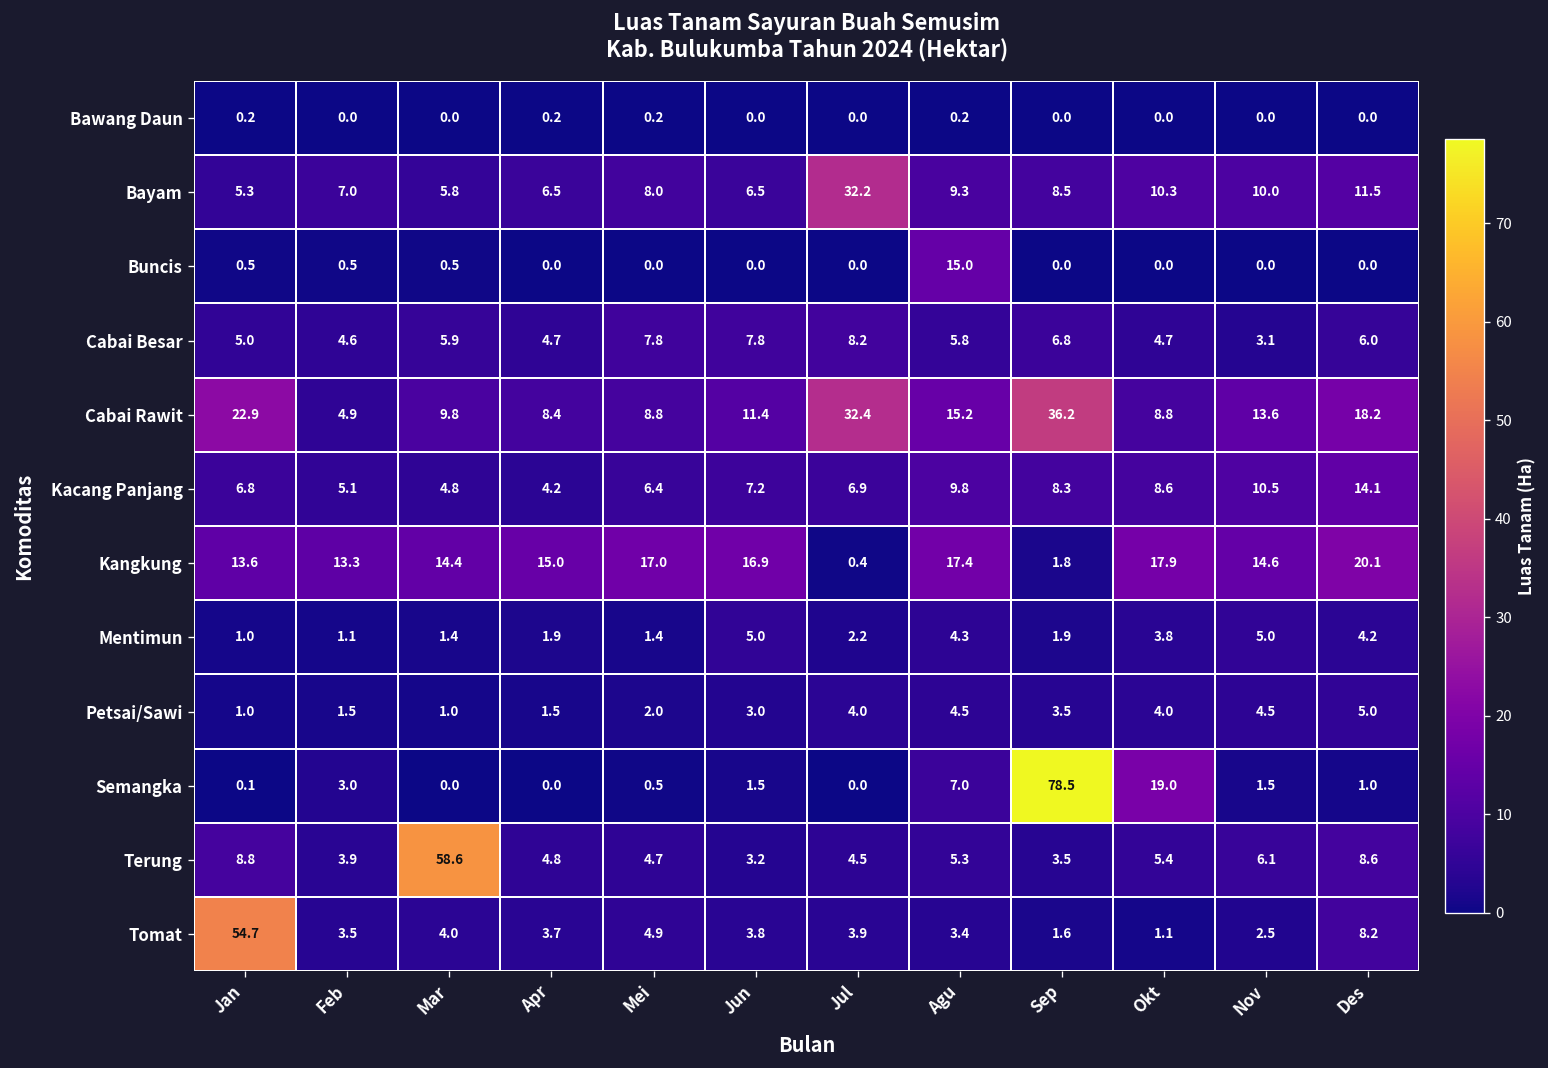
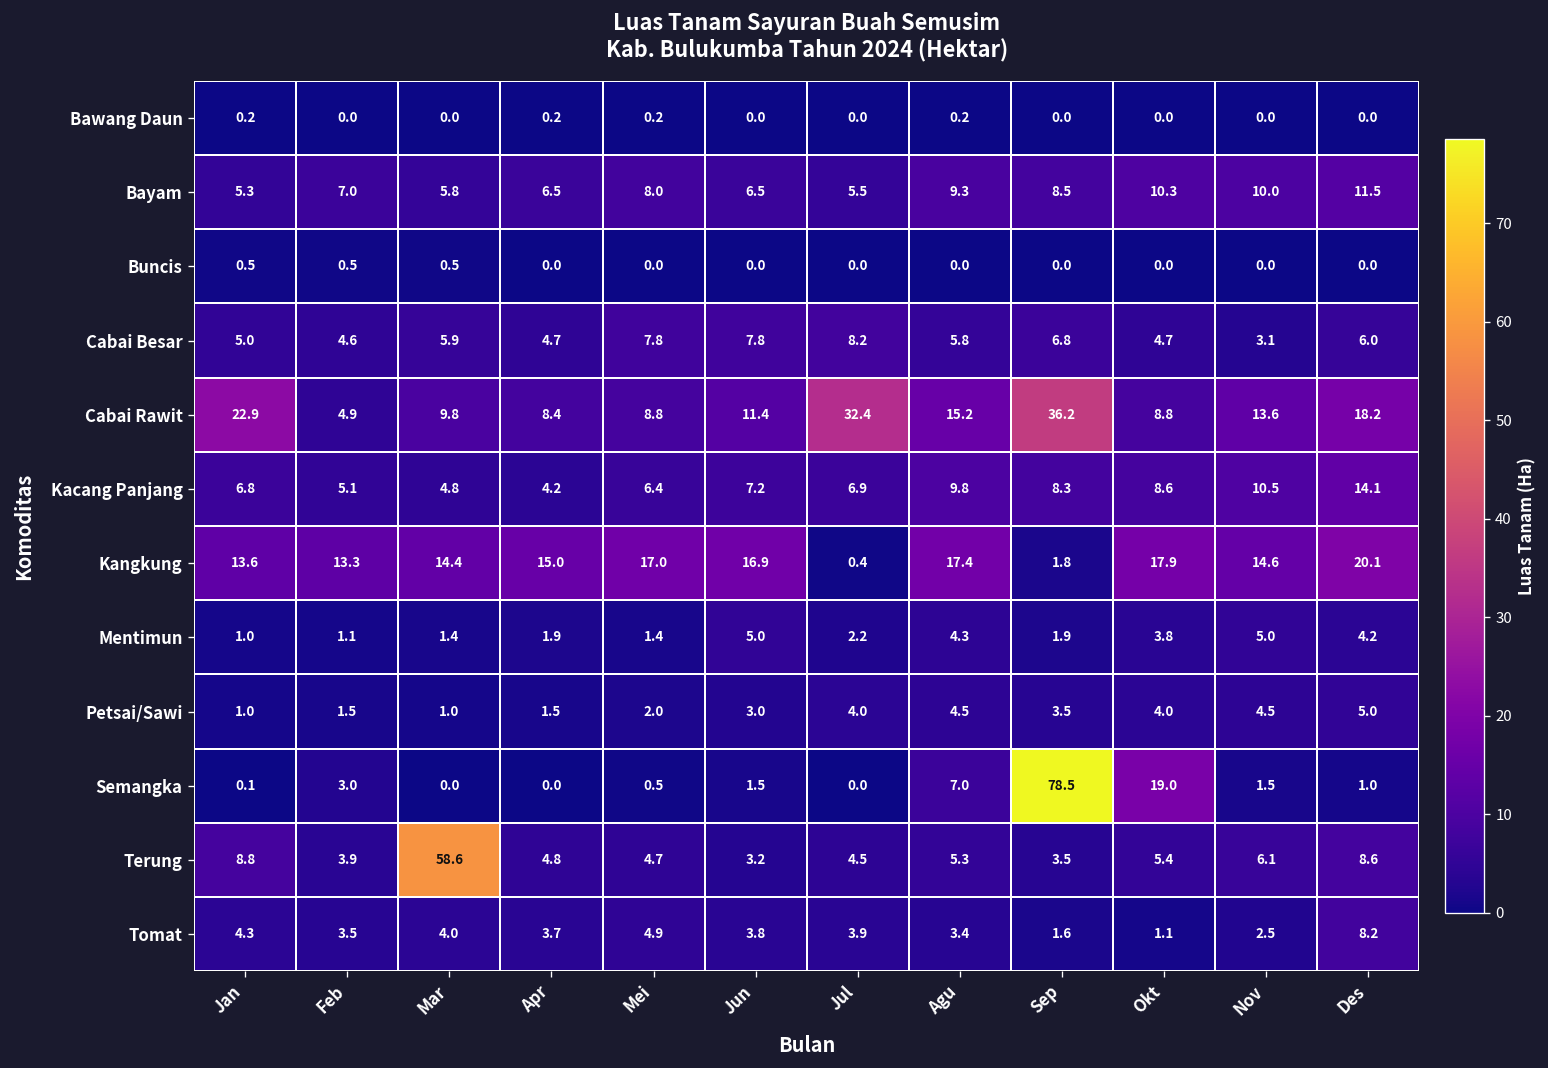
  {
    "Bawang Daun": {
      "Jan": 0.2,
      "Feb": 0.0,
      "Mar": 0.0,
      "Apr": 0.2,
      "Mei": 0.2,
      "Jun": 0.0,
      "Jul": 0.0,
      "Agu": 0.2,
      "Sep": 0.0,
      "Okt": 0.0,
      "Nov": 0.0,
      "Des": 0.0
    },
    "Bayam": {
      "Jan": 5.3,
      "Feb": 7.0,
      "Mar": 5.8,
      "Apr": 6.5,
      "Mei": 8.0,
      "Jun": 6.5,
-     "Jul": 32.2,
+     "Jul": 5.5,
      "Agu": 9.3,
      "Sep": 8.5,
      "Okt": 10.3,
      "Nov": 10.0,
      "Des": 11.5
    },
    "Buncis": {
      "Jan": 0.5,
      "Feb": 0.5,
      "Mar": 0.5,
      "Apr": 0.0,
      "Mei": 0.0,
      "Jun": 0.0,
      "Jul": 0.0,
-     "Agu": 15.0,
+     "Agu": 0.0,
      "Sep": 0.0,
      "Okt": 0.0,
      "Nov": 0.0,
      "Des": 0.0
    },
    "Cabai Besar": {
      "Jan": 5.0,
      "Feb": 4.6,
      "Mar": 5.9,
      "Apr": 4.7,
      "Mei": 7.8,
      "Jun": 7.8,
      "Jul": 8.2,
      "Agu": 5.8,
      "Sep": 6.8,
      "Okt": 4.7,
      "Nov": 3.1,
      "Des": 6.0
    },
    "Cabai Rawit": {
      "Jan": 22.9,
      "Feb": 4.9,
      "Mar": 9.8,
      "Apr": 8.4,
      "Mei": 8.8,
      "Jun": 11.4,
      "Jul": 32.4,
      "Agu": 15.2,
      "Sep": 36.2,
      "Okt": 8.8,
      "Nov": 13.6,
      "Des": 18.2
    },
    "Kacang Panjang": {
      "Jan": 6.8,
      "Feb": 5.1,
      "Mar": 4.8,
      "Apr": 4.2,
      "Mei": 6.4,
      "Jun": 7.2,
      "Jul": 6.9,
      "Agu": 9.8,
      "Sep": 8.3,
      "Okt": 8.6,
      "Nov": 10.5,
      "Des": 14.1
    },
    "Kangkung": {
      "Jan": 13.6,
      "Feb": 13.3,
      "Mar": 14.4,
      "Apr": 15.0,
      "Mei": 17.0,
      "Jun": 16.9,
      "Jul": 0.4,
      "Agu": 17.4,
      "Sep": 1.8,
      "Okt": 17.9,
      "Nov": 14.6,
      "Des": 20.1
    },
    "Mentimun": {
      "Jan": 1.0,
      "Feb": 1.1,
      "Mar": 1.4,
      "Apr": 1.9,
      "Mei": 1.4,
      "Jun": 5.0,
      "Jul": 2.2,
      "Agu": 4.3,
      "Sep": 1.9,
      "Okt": 3.8,
      "Nov": 5.0,
      "Des": 4.2
    },
    "Petsai/Sawi": {
      "Jan": 1.0,
      "Feb": 1.5,
      "Mar": 1.0,
      "Apr": 1.5,
      "Mei": 2.0,
      "Jun": 3.0,
      "Jul": 4.0,
      "Agu": 4.5,
      "Sep": 3.5,
      "Okt": 4.0,
      "Nov": 4.5,
      "Des": 5.0
    },
    "Semangka": {
      "Jan": 0.1,
      "Feb": 3.0,
      "Mar": 0.0,
      "Apr": 0.0,
      "Mei": 0.5,
      "Jun": 1.5,
      "Jul": 0.0,
      "Agu": 7.0,
      "Sep": 78.5,
      "Okt": 19.0,
      "Nov": 1.5,
      "Des": 1.0
    },
    "Terung": {
      "Jan": 8.8,
      "Feb": 3.9,
      "Mar": 58.6,
      "Apr": 4.8,
      "Mei": 4.7,
      "Jun": 3.2,
      "Jul": 4.5,
      "Agu": 5.3,
      "Sep": 3.5,
      "Okt": 5.4,
      "Nov": 6.1,
      "Des": 8.6
    },
    "Tomat": {
-     "Jan": 54.7,
+     "Jan": 4.3,
      "Feb": 3.5,
      "Mar": 4.0,
      "Apr": 3.7,
      "Mei": 4.9,
      "Jun": 3.8,
      "Jul": 3.9,
      "Agu": 3.4,
      "Sep": 1.6,
      "Okt": 1.1,
      "Nov": 2.5,
      "Des": 8.2
    }
  }
